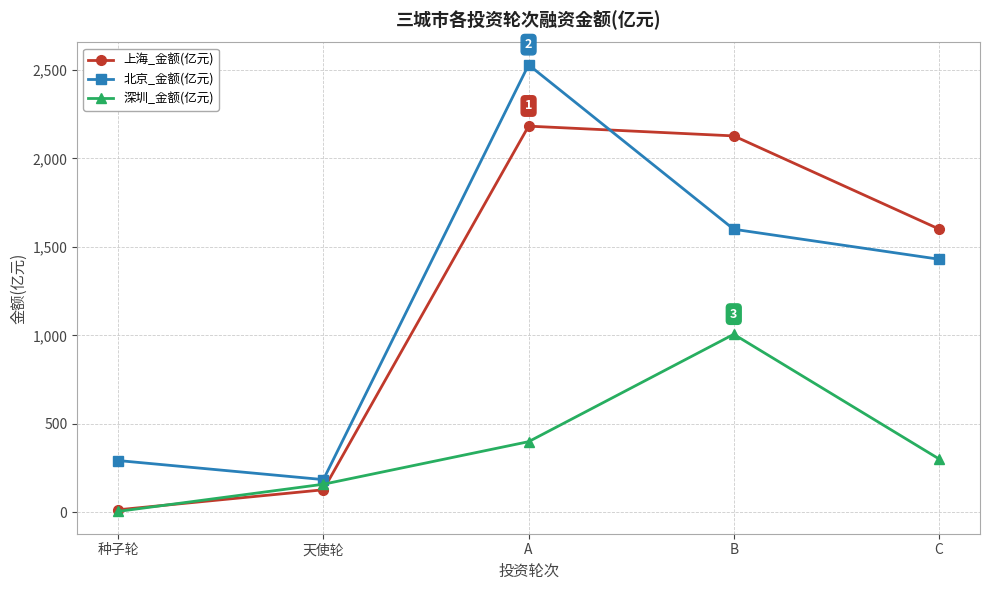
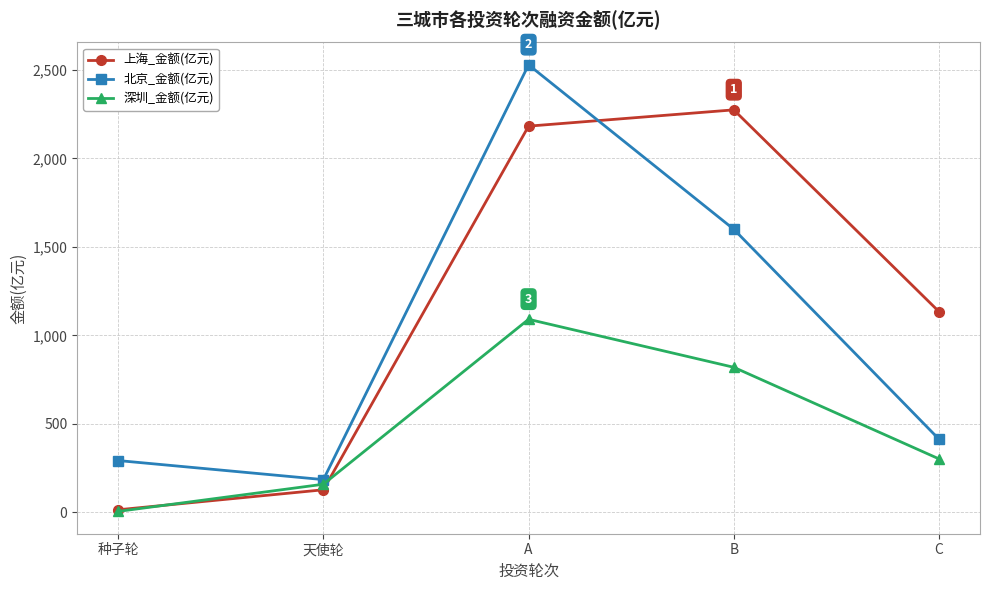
  {
    "上海_金额(亿元)": {
      "天使轮": "130",
      "A": "2,180",
-     "B": "2,130",
-     "C": "1,600"
+     "B": "2,270",
+     "C": "1,130"
    },
    "北京_金额(亿元)": {
      "种子轮": "290",
      "天使轮": "180",
      "B": "1,600",
-     "C": "1,430"
+     "C": "410"
    },
    "深圳_金额(亿元)": {
      "天使轮": "160",
-     "A": "400",
-     "B": "1,010",
+     "A": "1,090",
+     "B": "820",
      "C": "300"
    }
  }
